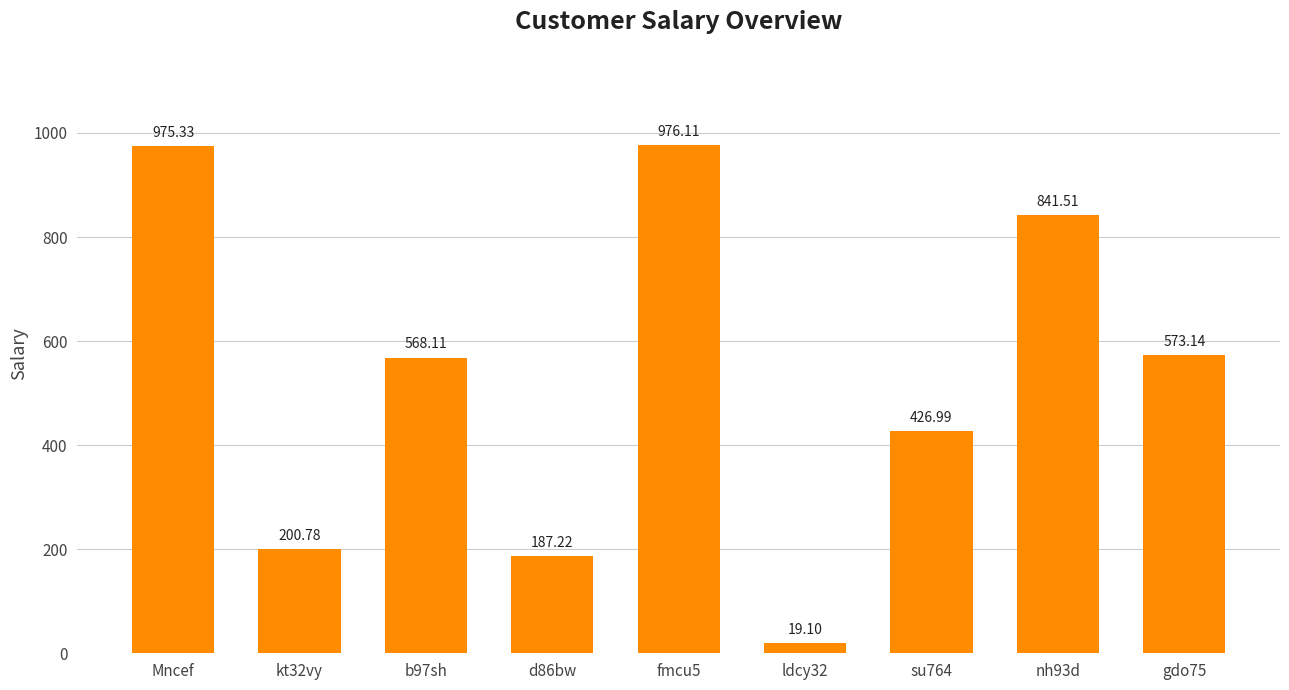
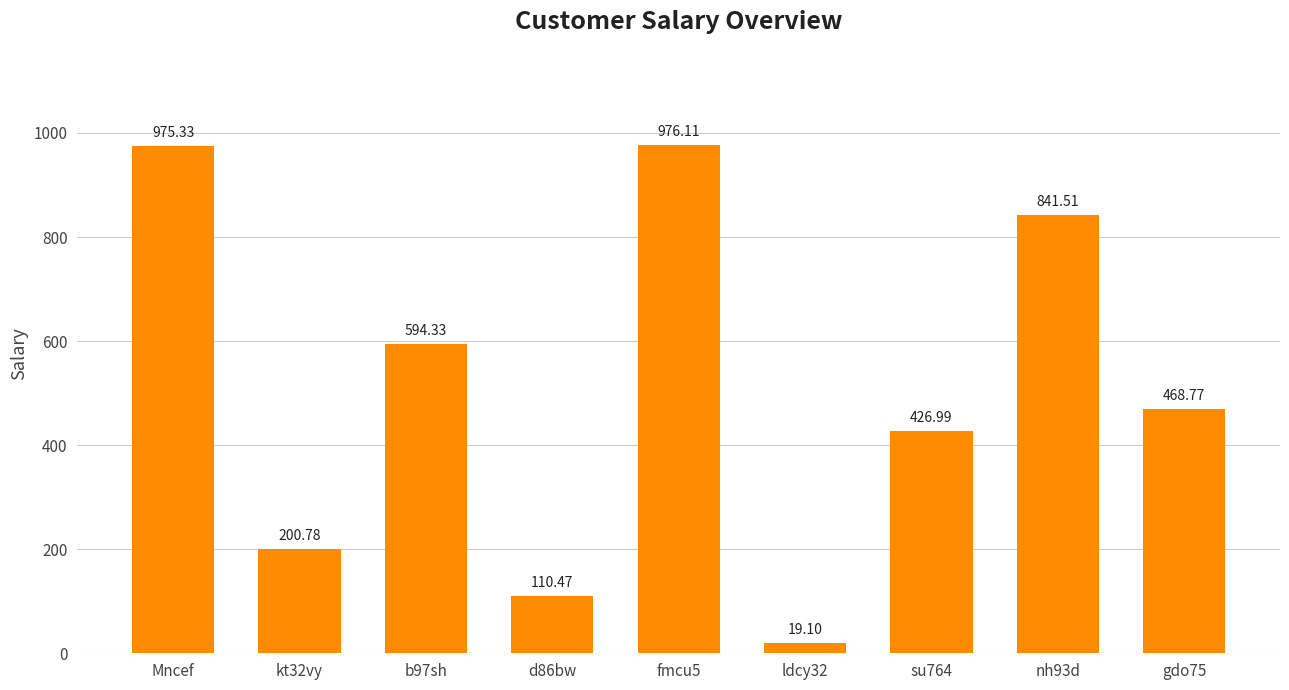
  {
    "Mncef": 975.33,
    "kt32vy": 200.78,
-   "b97sh": 568.11,
-   "d86bw": 187.22,
+   "b97sh": 594.33,
+   "d86bw": 110.47,
    "fmcu5": 976.11,
    "ldcy32": 19.10,
    "su764": 426.99,
    "nh93d": 841.51,
-   "gdo75": 573.14
+   "gdo75": 468.77
  }
